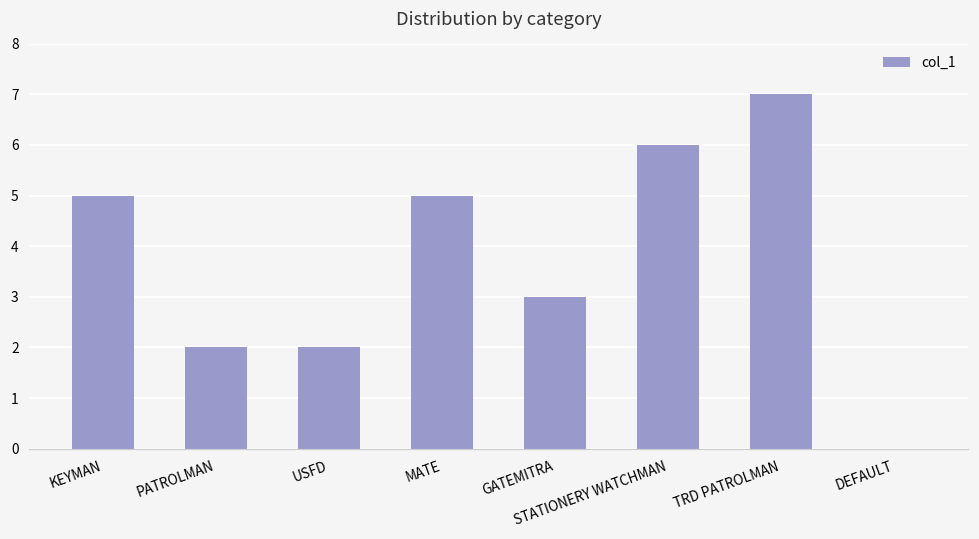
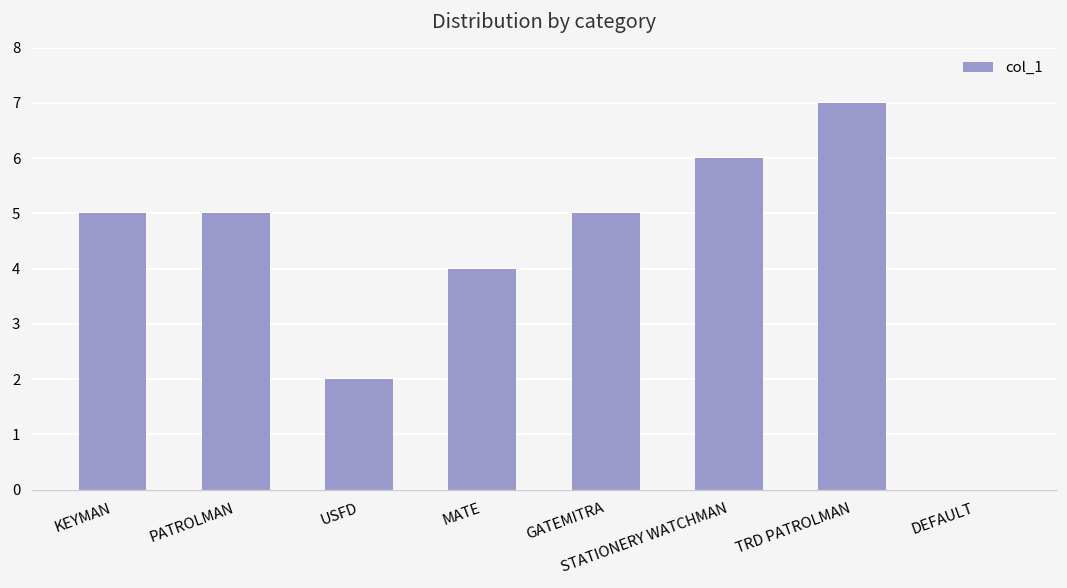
  {
    "KEYMAN": 5,
-   "PATROLMAN": 2,
+   "PATROLMAN": 5,
    "USFD": 2,
-   "MATE": 5,
-   "GATEMITRA": 3,
+   "MATE": 4,
+   "GATEMITRA": 5,
    "STATIONERY WATCHMAN": 6,
    "TRD PATROLMAN": 7,
    "DEFAULT": 0
  }
